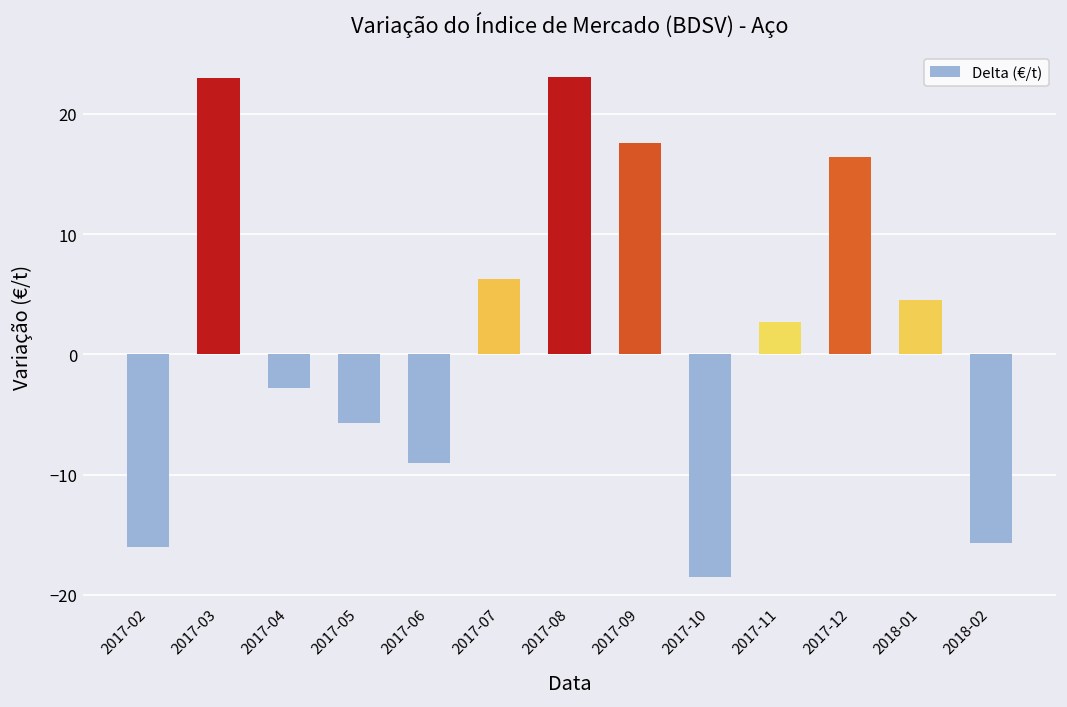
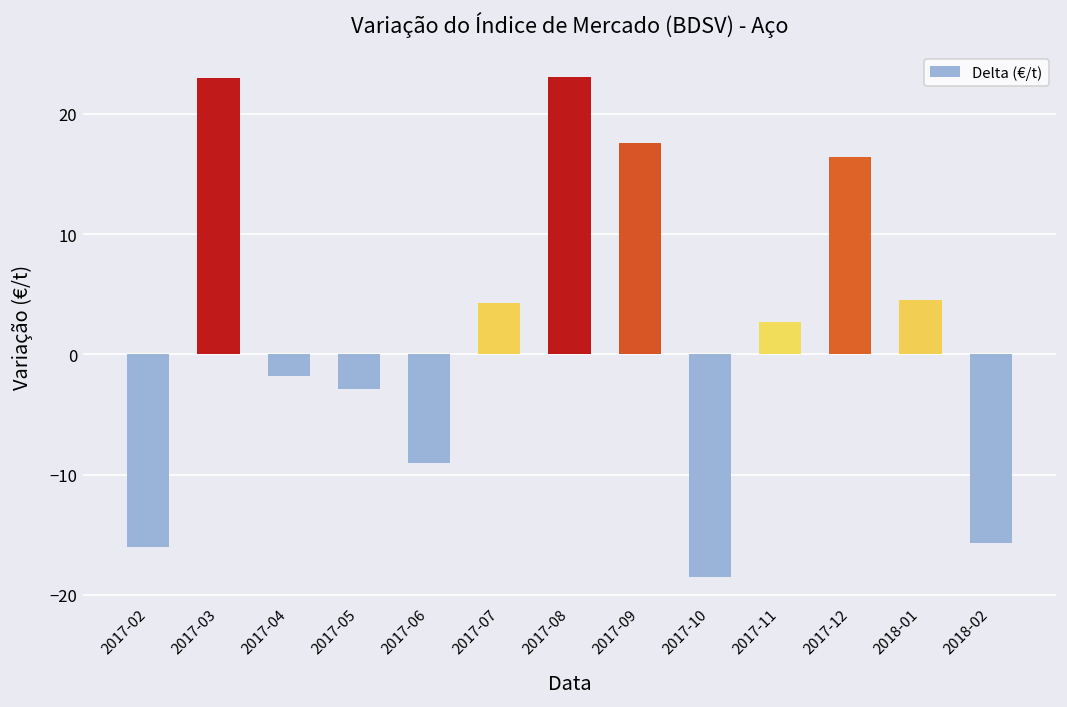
  {
    "2017-02": -16.0,
    "2017-03": 23.0,
-   "2017-04": -2.8,
-   "2017-05": -5.7,
+   "2017-04": -1.8,
+   "2017-05": -2.9,
    "2017-06": -9.0,
-   "2017-07": 6.3,
+   "2017-07": 4.3,
    "2017-08": 23.1,
    "2017-09": 17.6,
    "2017-10": -18.5,
    "2017-11": 2.7,
    "2017-12": 16.4,
    "2018-01": 4.5,
    "2018-02": -15.7
  }
